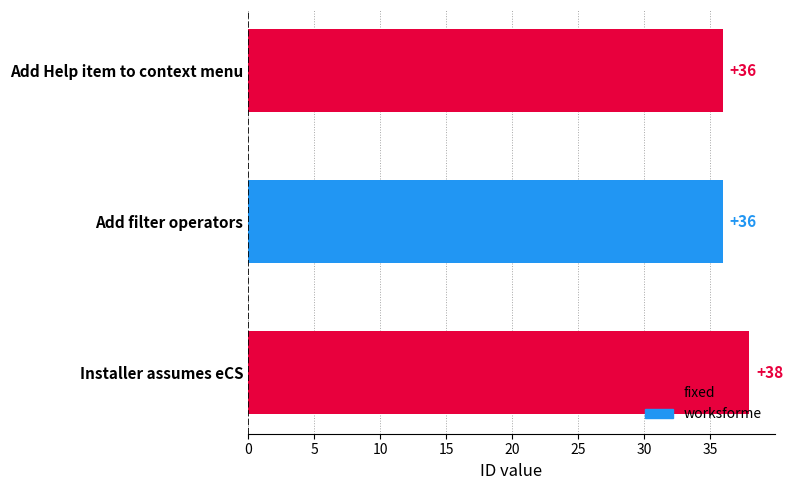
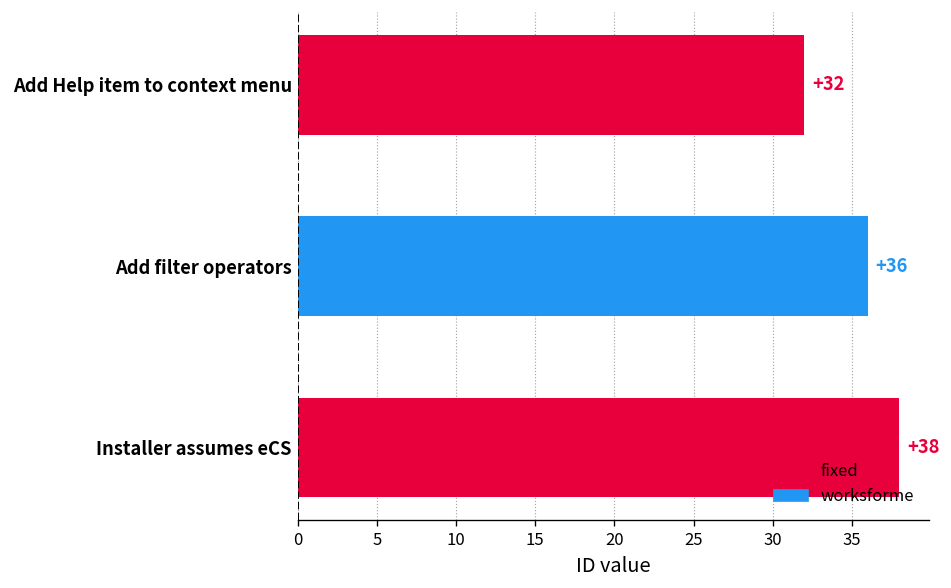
  {
-   "Add Help item to context menu": "+36",
+   "Add Help item to context menu": "+32",
    "Add filter operators": "+36",
    "Installer assumes eCS": "+38"
  }
